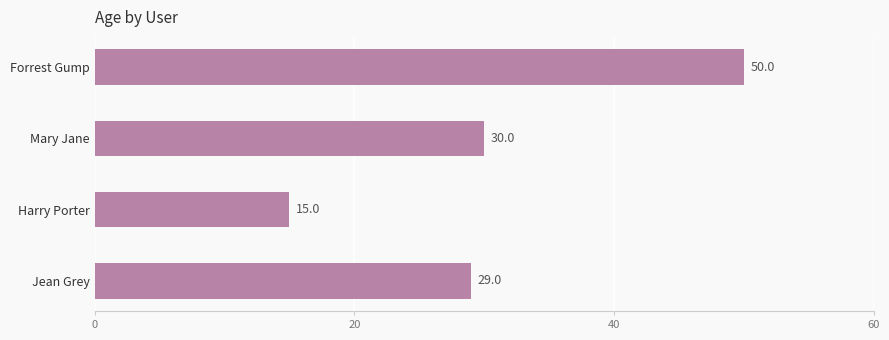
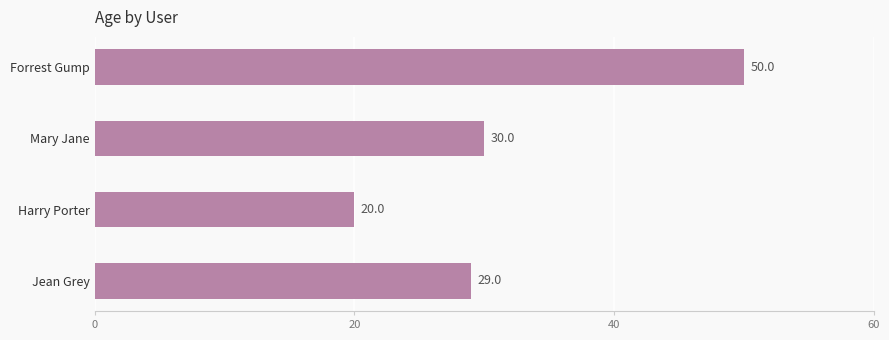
  {
    "Forrest Gump": 50.0,
    "Mary Jane": 30.0,
-   "Harry Porter": 15.0,
+   "Harry Porter": 20.0,
    "Jean Grey": 29.0
  }
